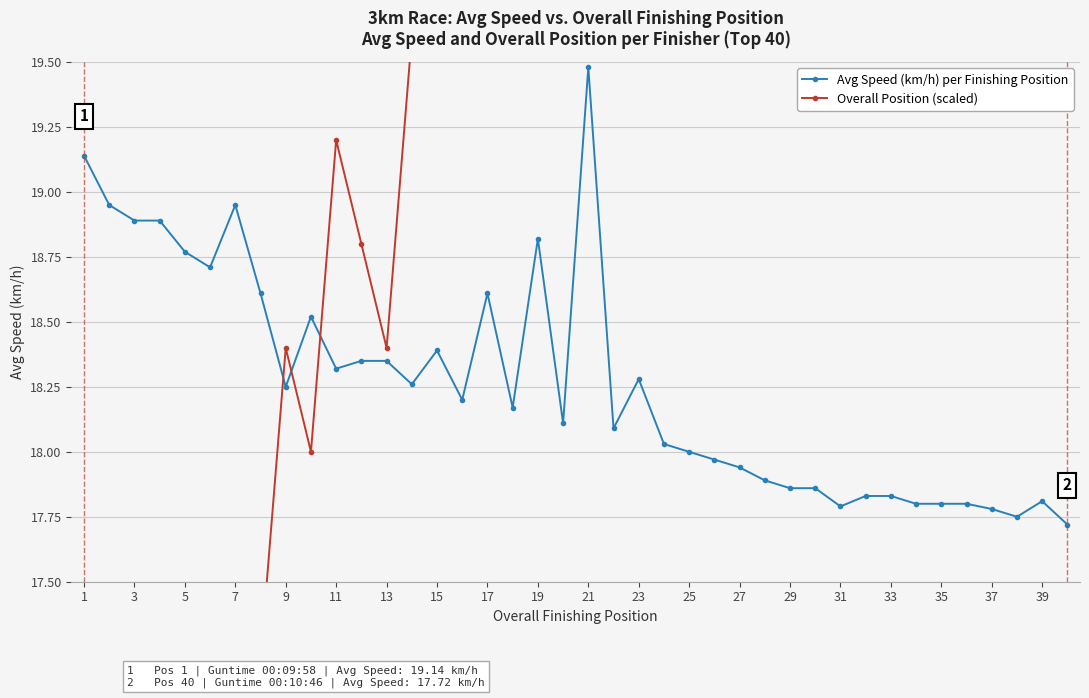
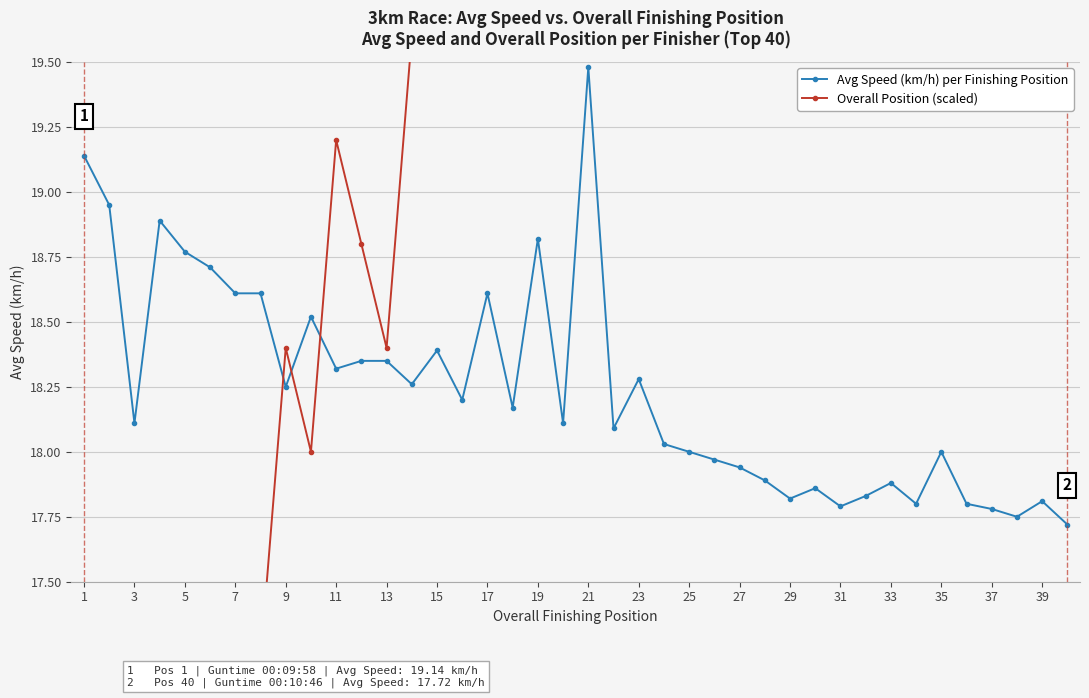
  {
    "Avg Speed (km/h) per Finishing Position": {
      "1": 19.14,
-     "3": 18.89,
+     "3": 18.11,
      "5": 18.77,
-     "7": 18.95,
+     "7": 18.61,
      "9": 18.25,
      "11": 18.32,
      "13": 18.35,
      "15": 18.39,
      "17": 18.61,
      "19": 18.82,
      "21": 19.48,
      "23": 18.28,
      "25": 18.00,
      "27": 17.94,
-     "29": 17.86,
+     "29": 17.82,
      "31": 17.79,
-     "33": 17.83,
-     "35": 17.8,
+     "33": 17.88,
+     "35": 18.0,
      "37": 17.78
    },
    "Overall Position (scaled)": {
      "9": 18.40,
      "11": 19.20,
      "13": 18.40
    }
  }
